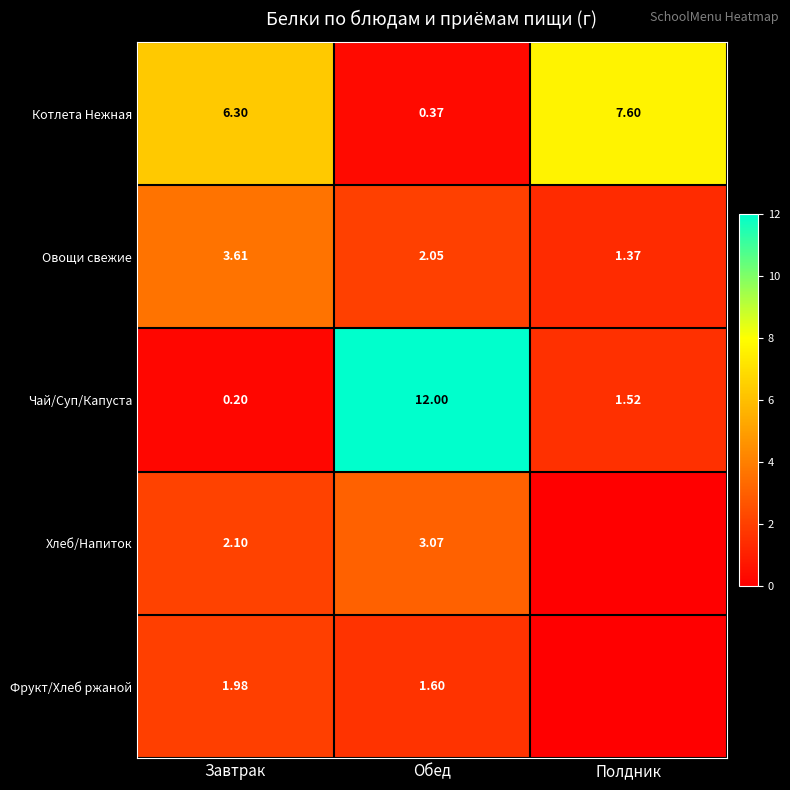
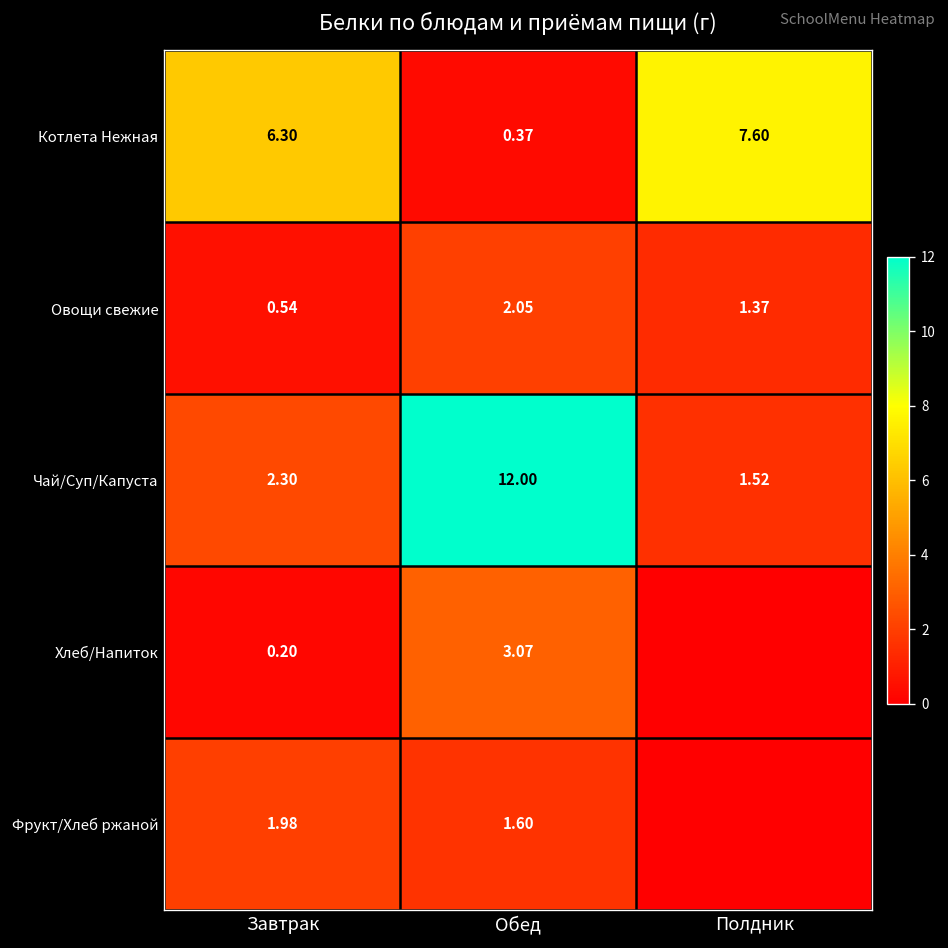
  {
    "Котлета Нежная": {
      "Завтрак": 6.30,
      "Обед": 0.37,
      "Полдник": 7.60
    },
    "Овощи свежие": {
-     "Завтрак": 3.61,
+     "Завтрак": 0.54,
      "Обед": 2.05,
      "Полдник": 1.37
    },
    "Чай/Суп/Капуста": {
-     "Завтрак": 0.20,
+     "Завтрак": 2.30,
      "Обед": 12.00,
      "Полдник": 1.52
    },
    "Хлеб/Напиток": {
-     "Завтрак": 2.10,
+     "Завтрак": 0.20,
      "Обед": 3.07
    },
    "Фрукт/Хлеб ржаной": {
      "Завтрак": 1.98,
      "Обед": 1.60
    }
  }
